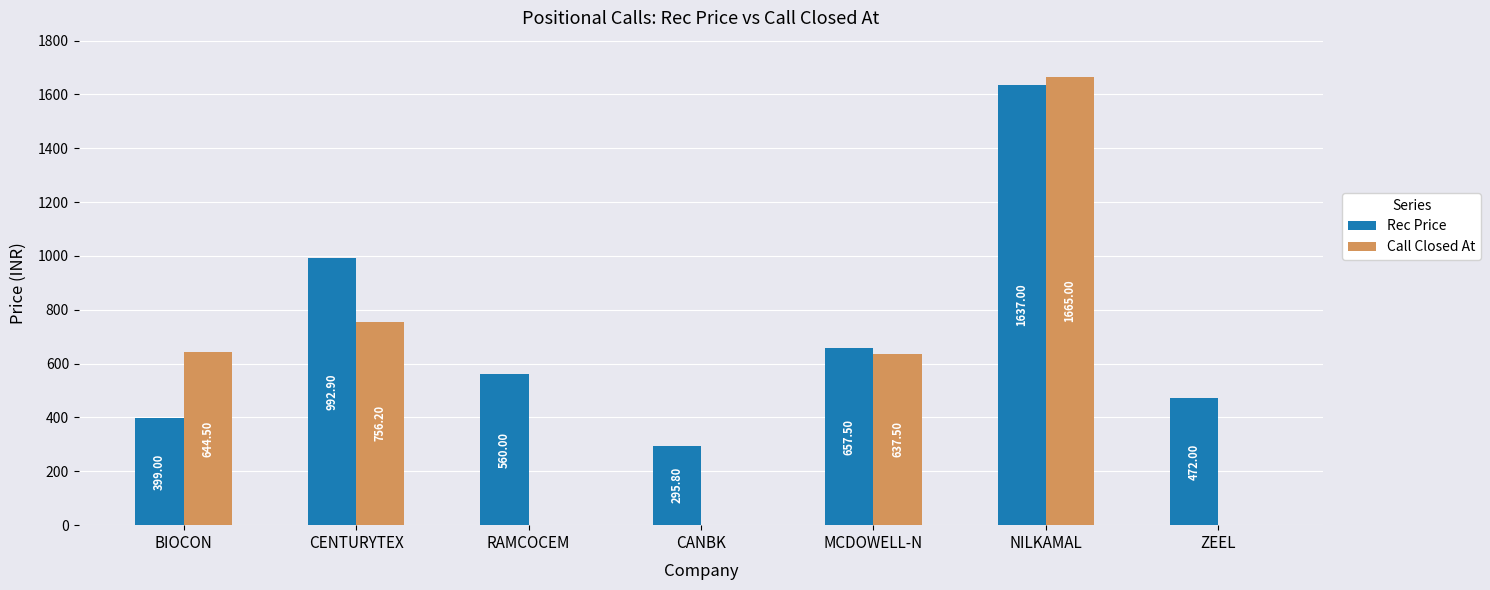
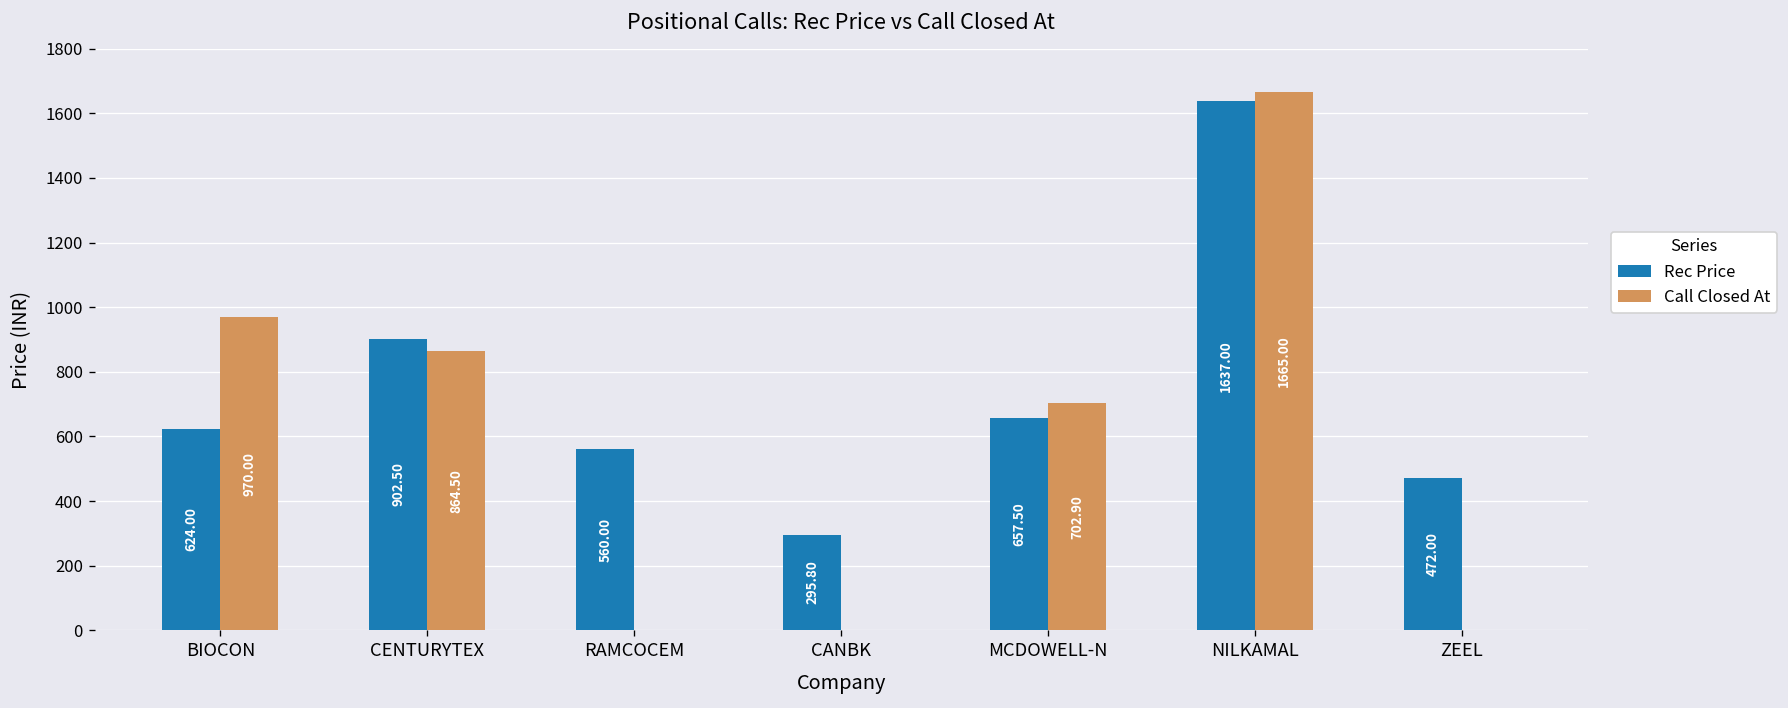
  {
    "Rec Price": {
-     "BIOCON": 399.00,
-     "CENTURYTEX": 992.90,
+     "BIOCON": 624.00,
+     "CENTURYTEX": 902.50,
      "RAMCOCEM": 560.00,
      "CANBK": 295.80,
      "MCDOWELL-N": 657.50,
      "NILKAMAL": 1637.00,
      "ZEEL": 472.00
    },
    "Call Closed At": {
-     "BIOCON": 644.50,
-     "CENTURYTEX": 756.20,
-     "MCDOWELL-N": 637.50,
+     "BIOCON": 970.00,
+     "CENTURYTEX": 864.50,
+     "MCDOWELL-N": 702.90,
      "NILKAMAL": 1665.00
    }
  }
